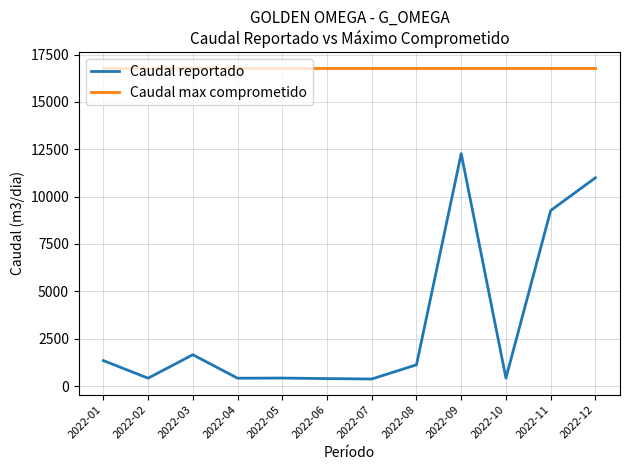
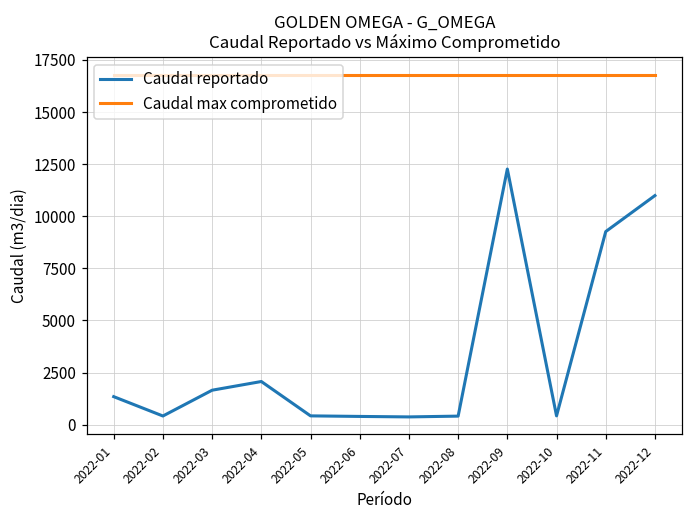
  {
    "Caudal reportado": {
      "2022-01": 1300,
      "2022-02": 400,
      "2022-03": 1700,
-     "2022-04": 400,
+     "2022-04": 2100,
      "2022-05": 400,
      "2022-06": 400,
      "2022-07": 400,
-     "2022-08": 1100,
+     "2022-08": 400,
      "2022-09": 12300,
      "2022-10": 400,
      "2022-11": 9300,
      "2022-12": 11000
    },
    "Caudal max comprometido": {
      "2022-06": 16800,
      "2022-07": 16800,
      "2022-08": 16800,
      "2022-09": 16800,
      "2022-10": 16800,
      "2022-11": 16800,
      "2022-12": 16800
    }
  }
